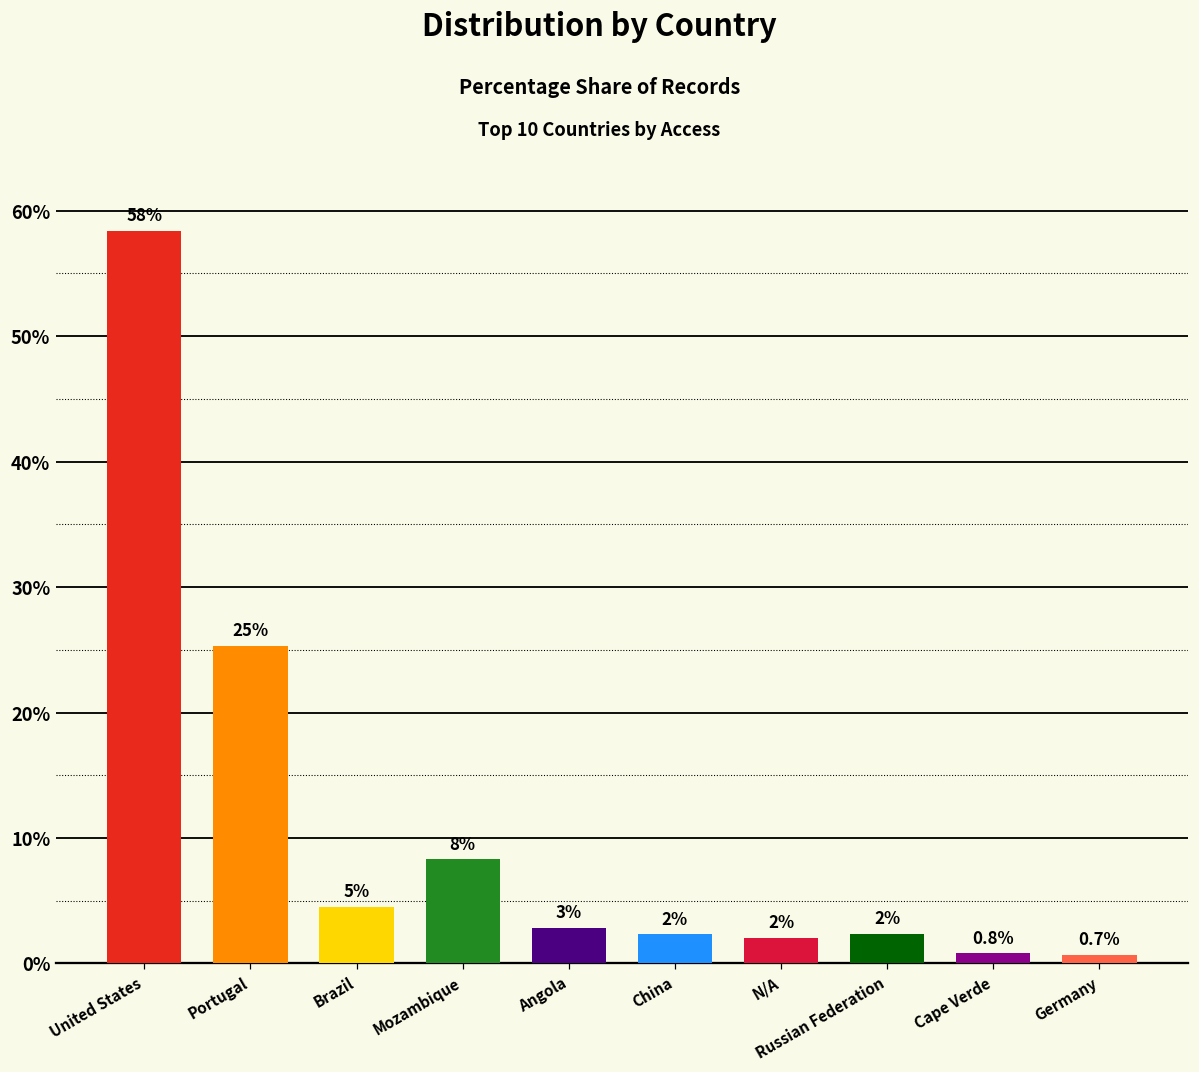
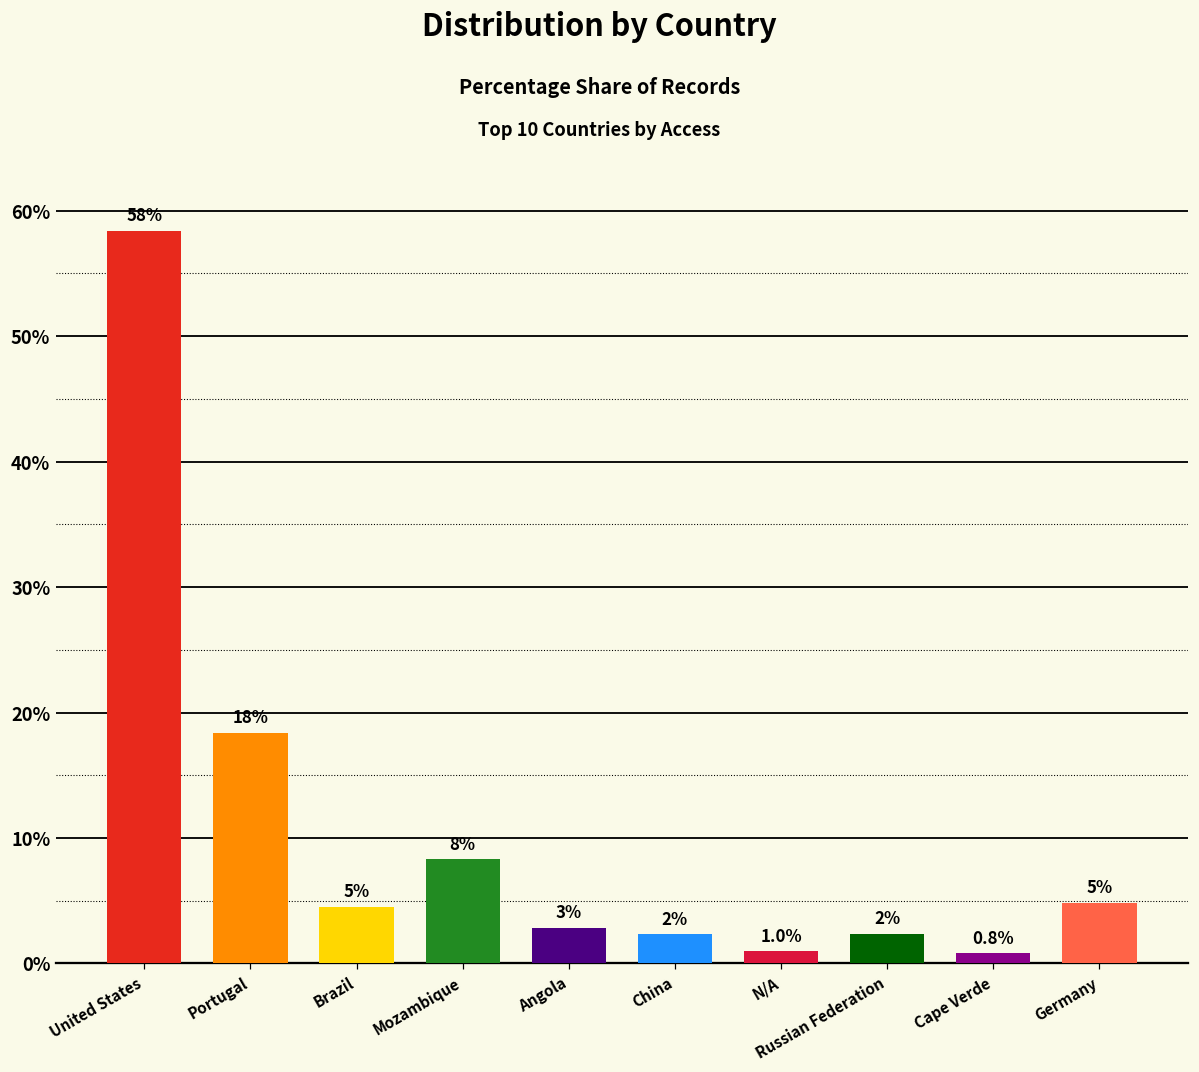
  {
    "United States": "58%",
-   "Portugal": "25%",
+   "Portugal": "18%",
    "Brazil": "5%",
    "Mozambique": "8%",
    "Angola": "3%",
    "China": "2%",
-   "N/A": "2%",
+   "N/A": "1.0%",
    "Russian Federation": "2%",
    "Cape Verde": "0.8%",
-   "Germany": "0.7%"
+   "Germany": "5%"
  }
